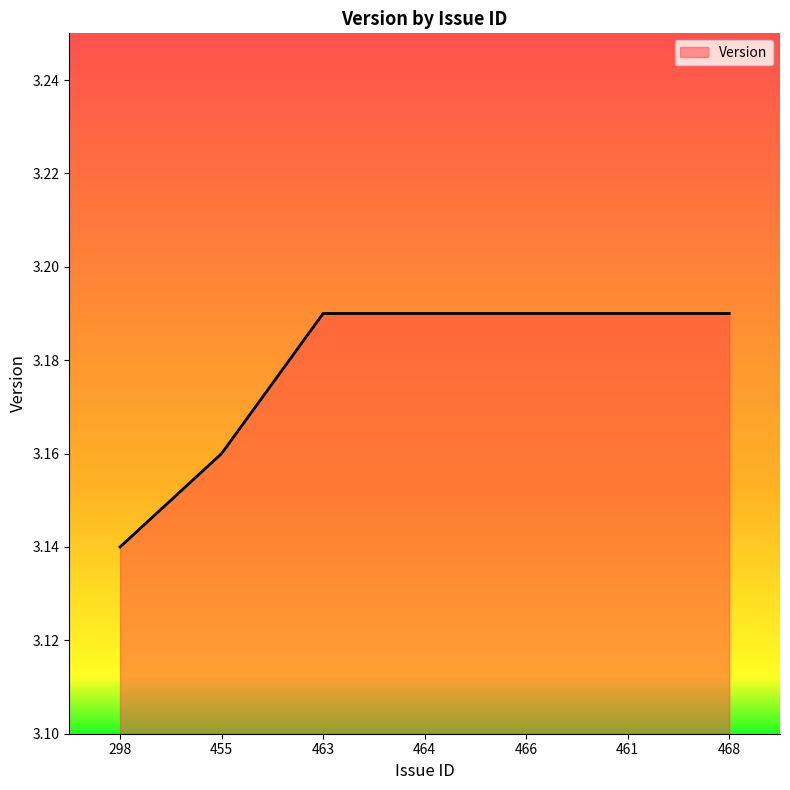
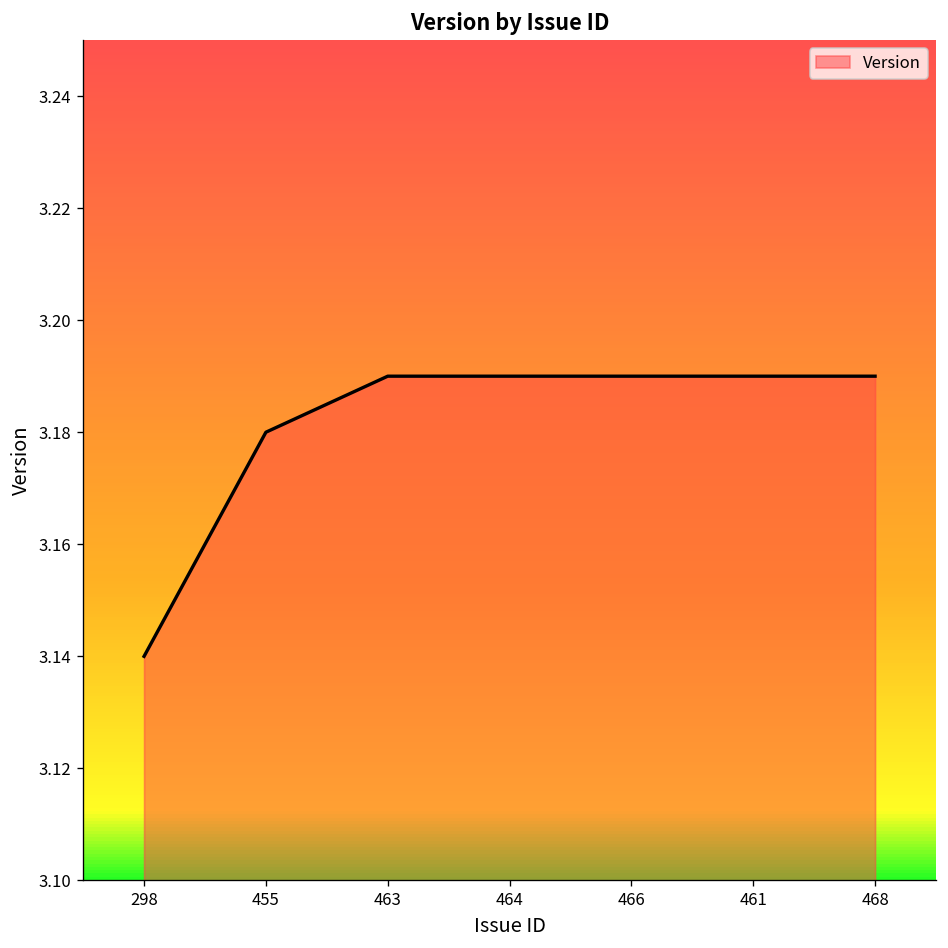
  {
    "298": 3.14,
-   "455": 3.16,
+   "455": 3.18,
    "463": 3.19,
    "464": 3.19,
    "466": 3.19,
    "461": 3.19,
    "468": 3.19
  }
